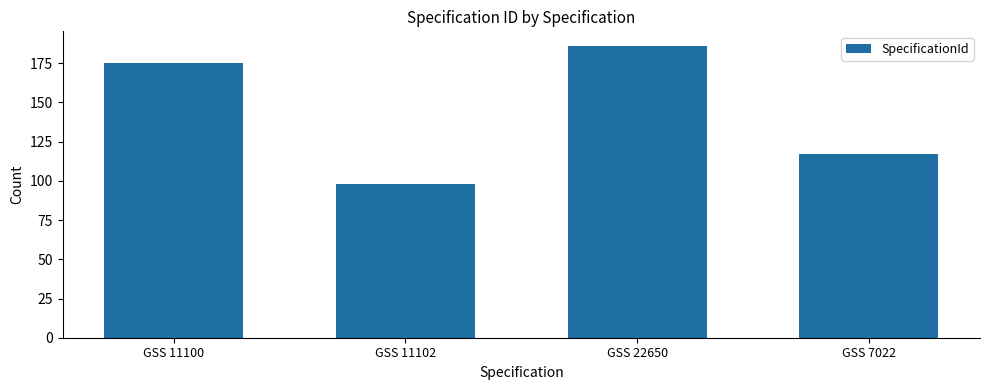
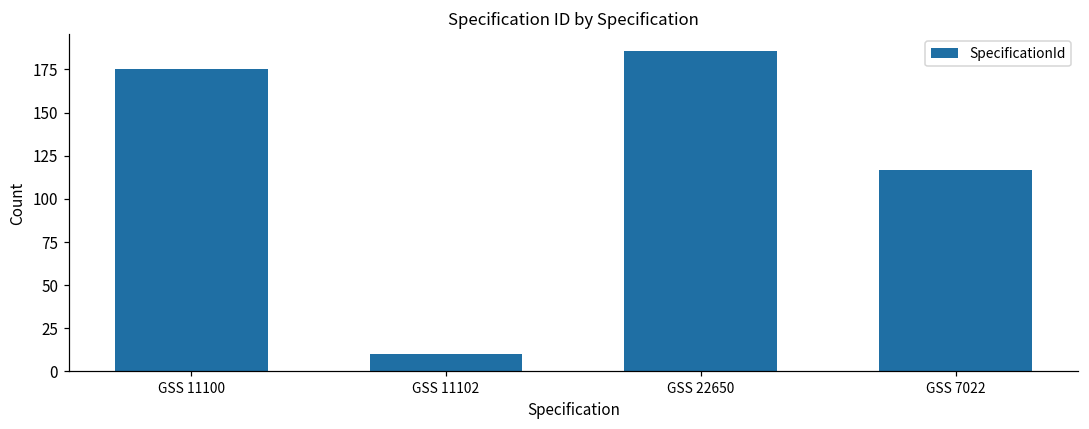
  {
    "GSS 11100": 175,
-   "GSS 11102": 98,
+   "GSS 11102": 10,
    "GSS 22650": 186,
    "GSS 7022": 117
  }
